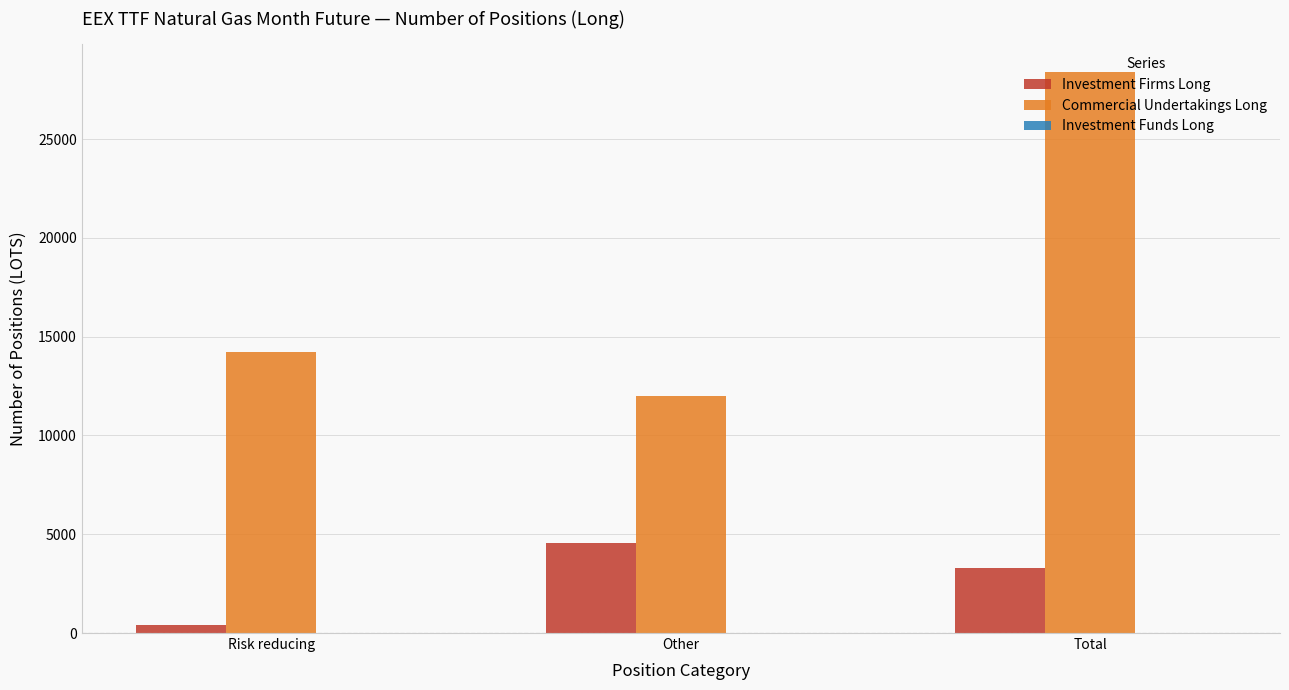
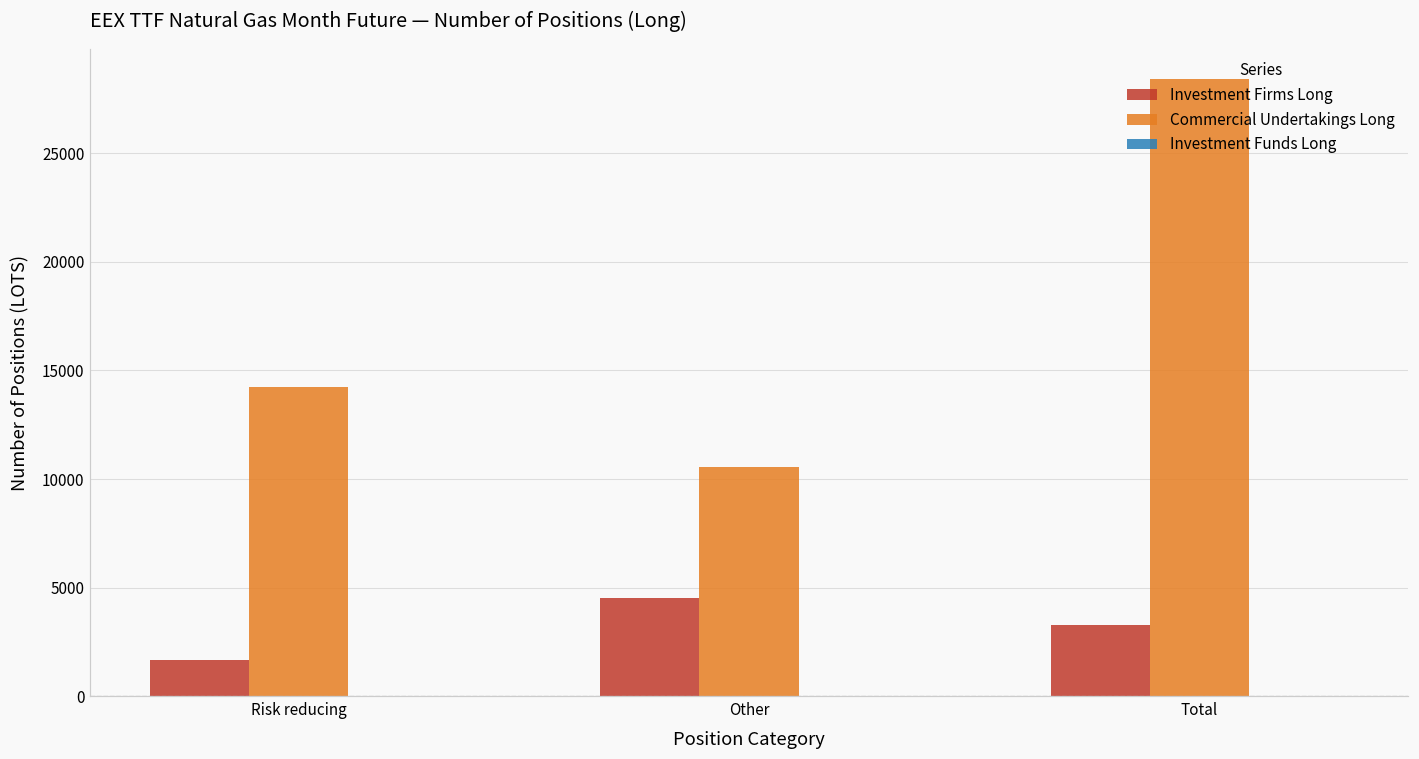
  {
    "Investment Firms Long": {
-     "Risk reducing": 400,
+     "Risk reducing": 1700,
      "Other": 4500,
      "Total": 3300
    },
    "Commercial Undertakings Long": {
      "Risk reducing": 14200,
-     "Other": 12000,
+     "Other": 10600,
      "Total": 28400
    },
    "Investment Funds Long": {
      "Risk reducing": 0,
      "Other": 0,
      "Total": 0
    }
  }
